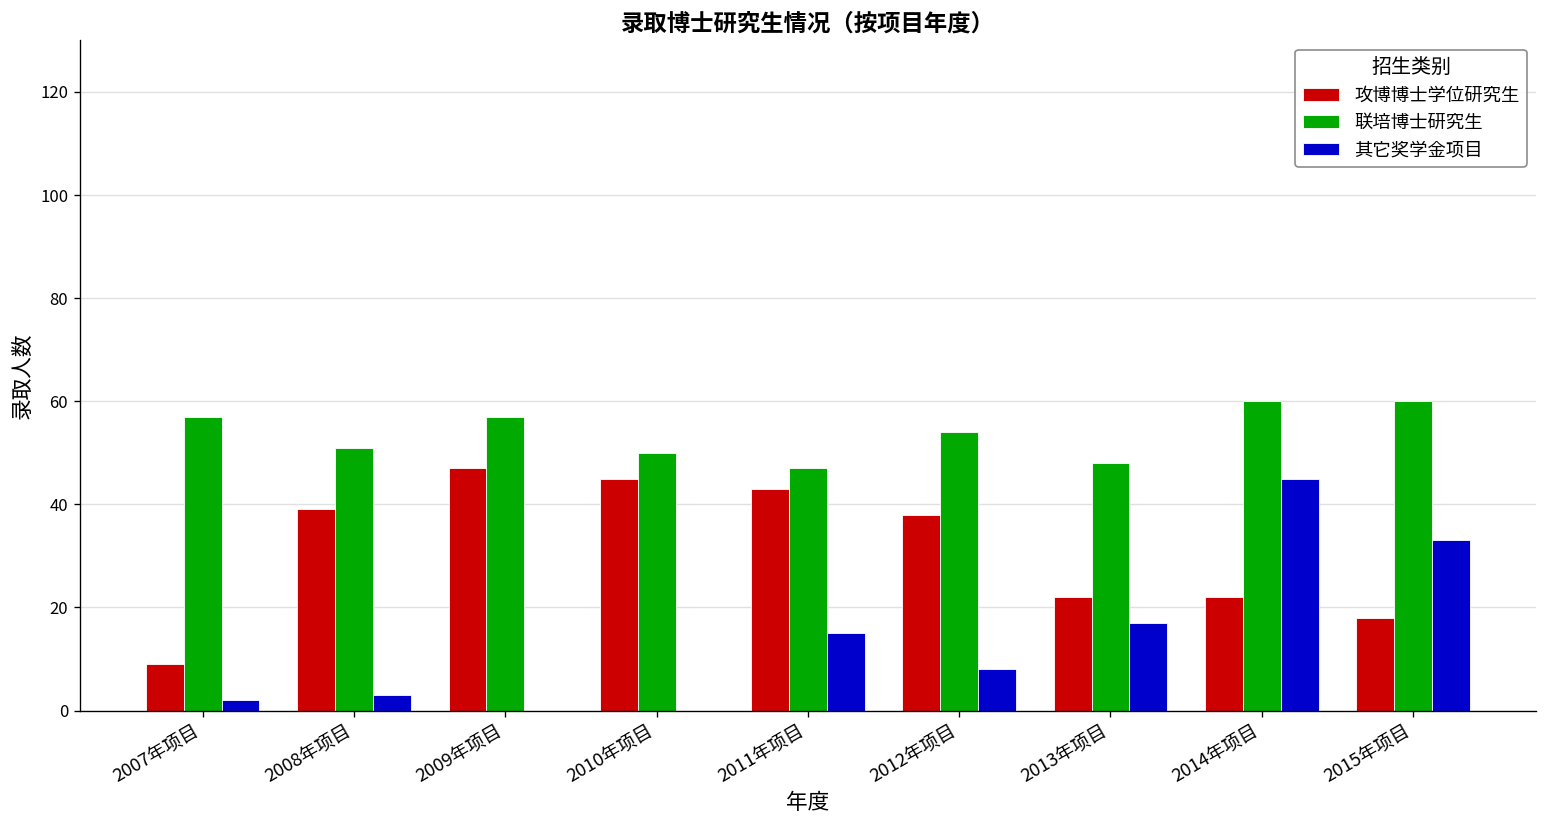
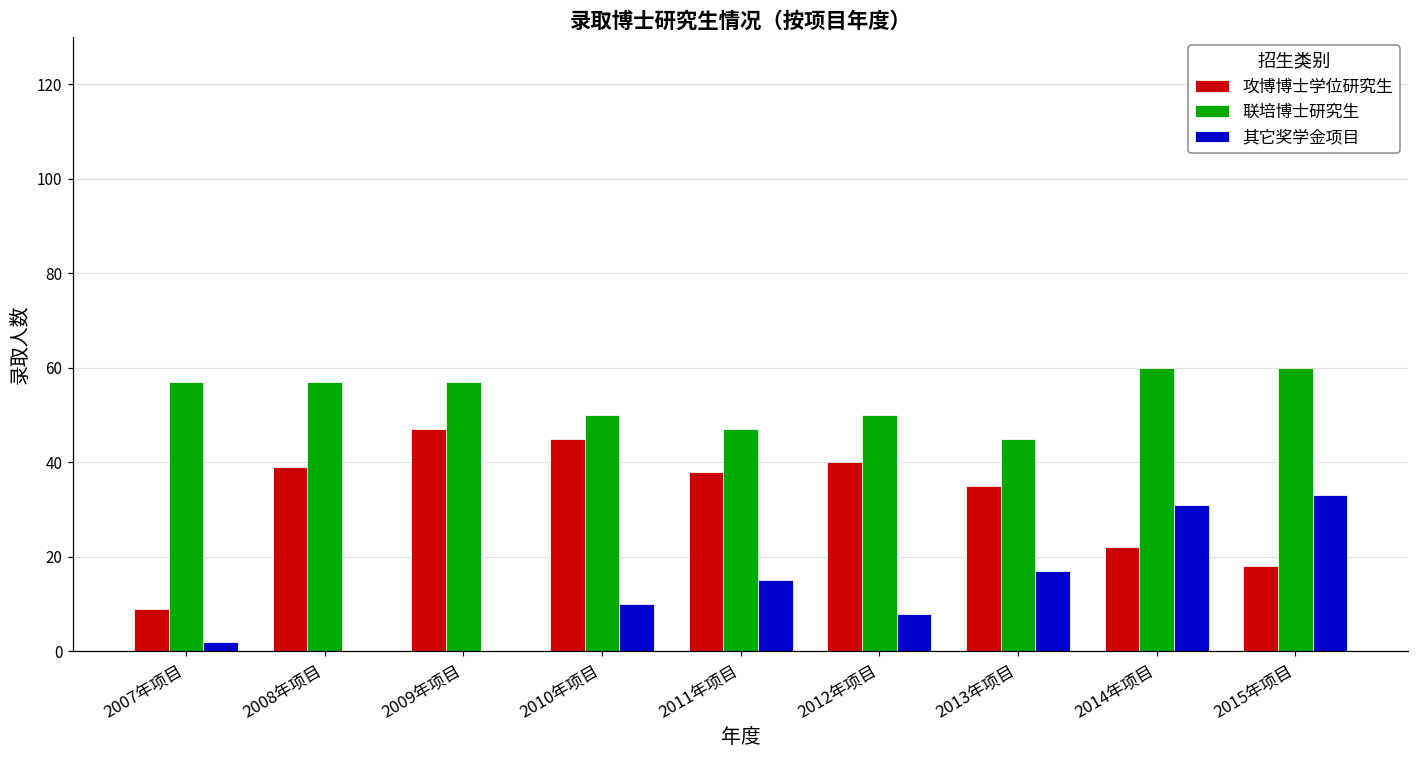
  {
    "攻博博士学位研究生": {
      "2007年项目": 9,
      "2008年项目": 39,
      "2009年项目": 47,
      "2010年项目": 45,
-     "2011年项目": 43,
-     "2012年项目": 38,
-     "2013年项目": 22,
+     "2011年项目": 38,
+     "2012年项目": 40,
+     "2013年项目": 35,
      "2014年项目": 22,
      "2015年项目": 18
    },
    "联培博士研究生": {
      "2007年项目": 57,
-     "2008年项目": 51,
+     "2008年项目": 57,
      "2009年项目": 57,
      "2010年项目": 50,
      "2011年项目": 47,
-     "2012年项目": 54,
-     "2013年项目": 48,
+     "2012年项目": 50,
+     "2013年项目": 45,
      "2014年项目": 60,
      "2015年项目": 60
    },
    "其它奖学金项目": {
      "2007年项目": 2,
-     "2008年项目": 3,
+     "2008年项目": 0,
      "2009年项目": 0,
-     "2010年项目": 0,
+     "2010年项目": 10,
      "2011年项目": 15,
      "2012年项目": 8,
      "2013年项目": 17,
-     "2014年项目": 45,
+     "2014年项目": 31,
      "2015年项目": 33
    }
  }
